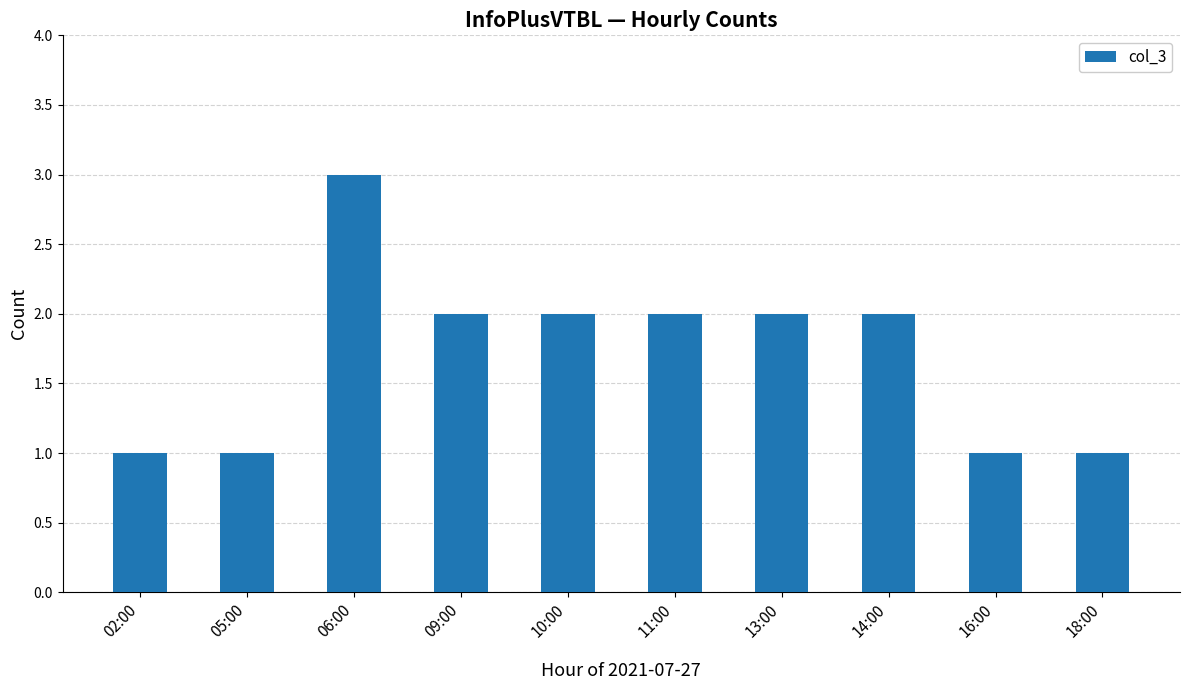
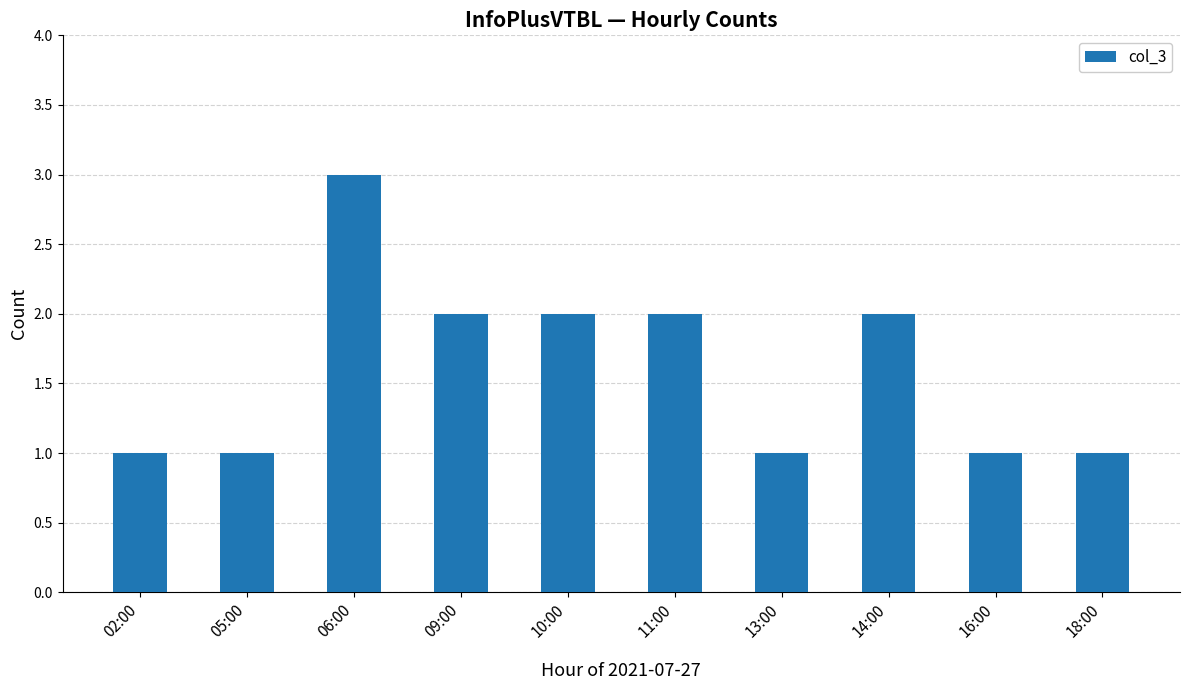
  {
    "02:00": 1,
    "05:00": 1,
    "06:00": 3,
    "09:00": 2,
    "10:00": 2,
    "11:00": 2,
-   "13:00": 2,
+   "13:00": 1,
    "14:00": 2,
    "16:00": 1,
    "18:00": 1
  }
